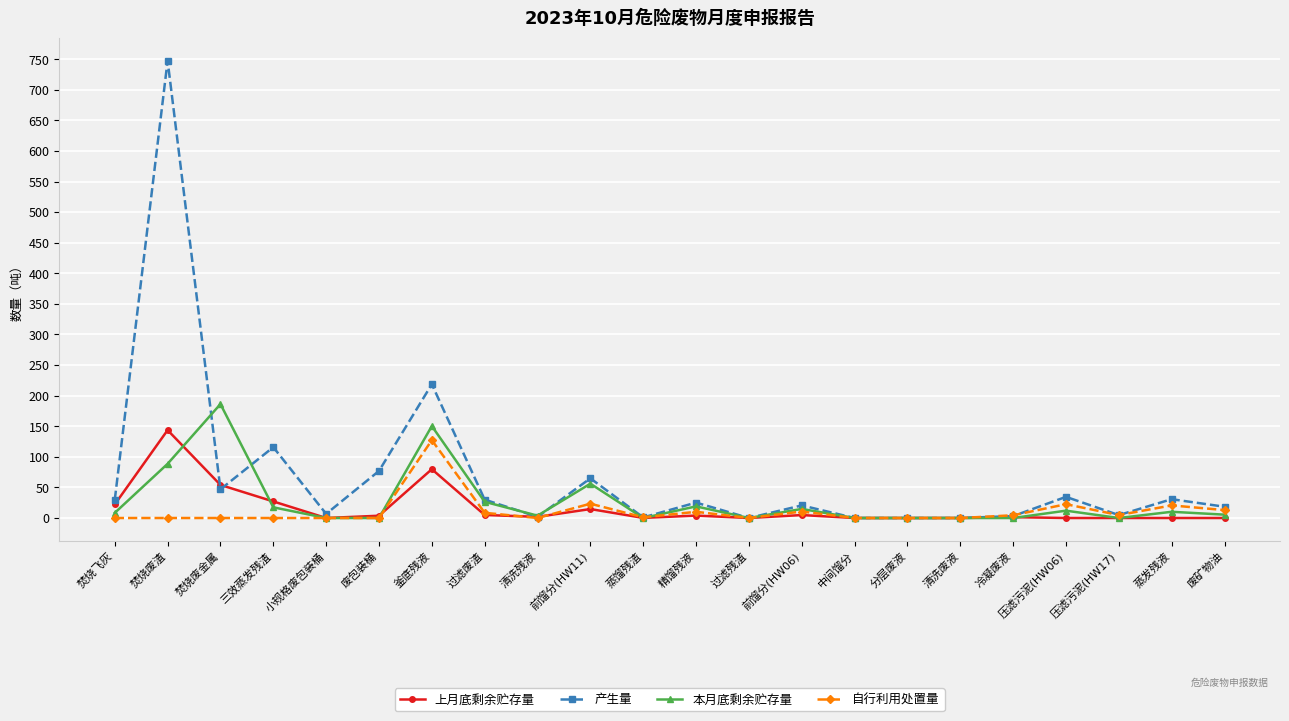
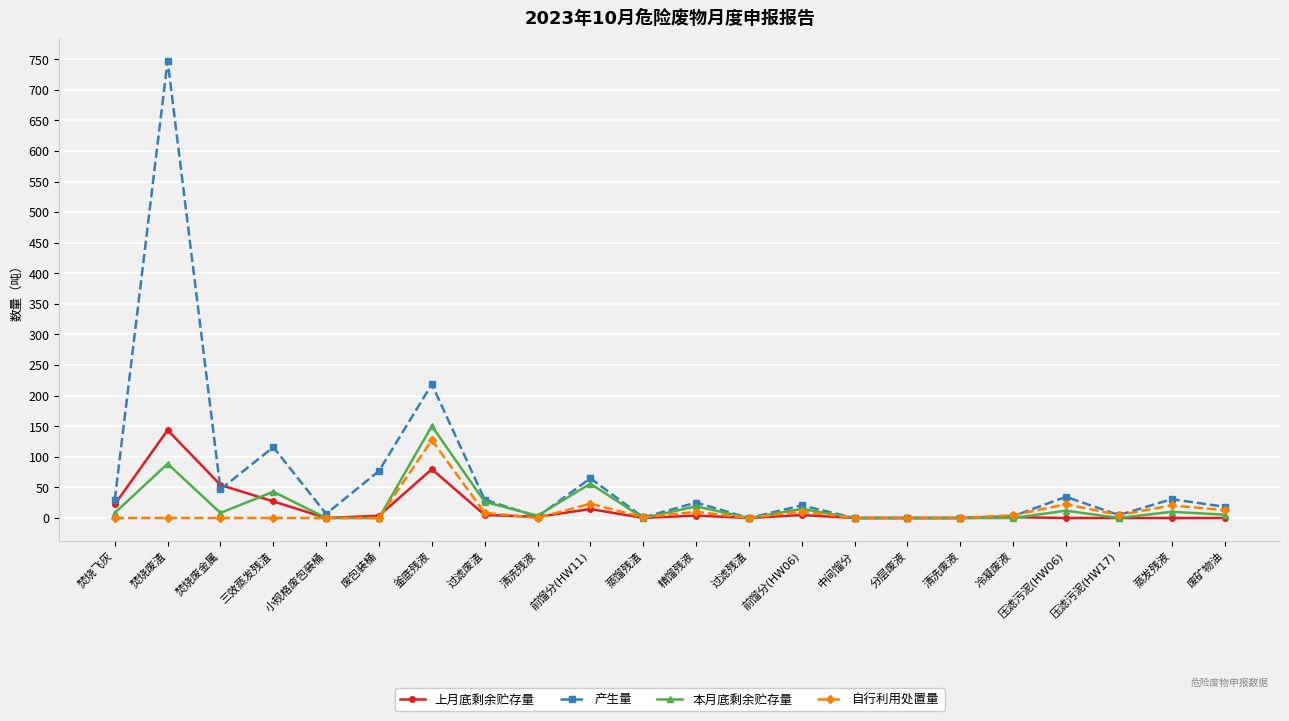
  {
    "上月底剩余贮存量": {
      "焚烧飞灰": 20,
      "焚烧废渣": 140,
      "焚烧废金属": 50,
      "三效蒸发残渣": 30,
      "釜底残液": 80,
      "前馏分(HW11)": 10,
      "精馏残液": 0,
      "前馏分(HW06)": 0,
      "压滤污泥(HW06)": 0,
      "蒸发残液": 0,
      "废矿物油": 0
    },
    "产生量": {
      "焚烧飞灰": 30,
      "焚烧废渣": 750,
      "焚烧废金属": 50,
      "三效蒸发残渣": 120,
      "小规格废包装桶": 10,
      "废包装桶": 80,
      "釜底残液": 220,
      "前馏分(HW11)": 60,
      "精馏残液": 30,
      "前馏分(HW06)": 20,
      "压滤污泥(HW06)": 30,
      "蒸发残液": 30,
      "废矿物油": 20
    },
    "本月底剩余贮存量": {
      "焚烧飞灰": 10,
      "焚烧废渣": 90,
-     "焚烧废金属": 190,
-     "三效蒸发残渣": 20,
+     "焚烧废金属": 10,
+     "三效蒸发残渣": 40,
      "釜底残液": 150,
      "前馏分(HW11)": 60,
      "精馏残液": 20,
      "前馏分(HW06)": 10,
      "压滤污泥(HW06)": 10,
      "蒸发残液": 10,
      "废矿物油": 10
    },
    "自行利用处置量": {
      "焚烧飞灰": 0,
      "焚烧废渣": 0,
      "焚烧废金属": 0,
      "三效蒸发残渣": 0,
      "釜底残液": 130,
      "前馏分(HW11)": 20,
      "精馏残液": 10,
      "前馏分(HW06)": 10,
      "压滤污泥(HW06)": 20,
      "蒸发残液": 20,
      "废矿物油": 10
    }
  }
